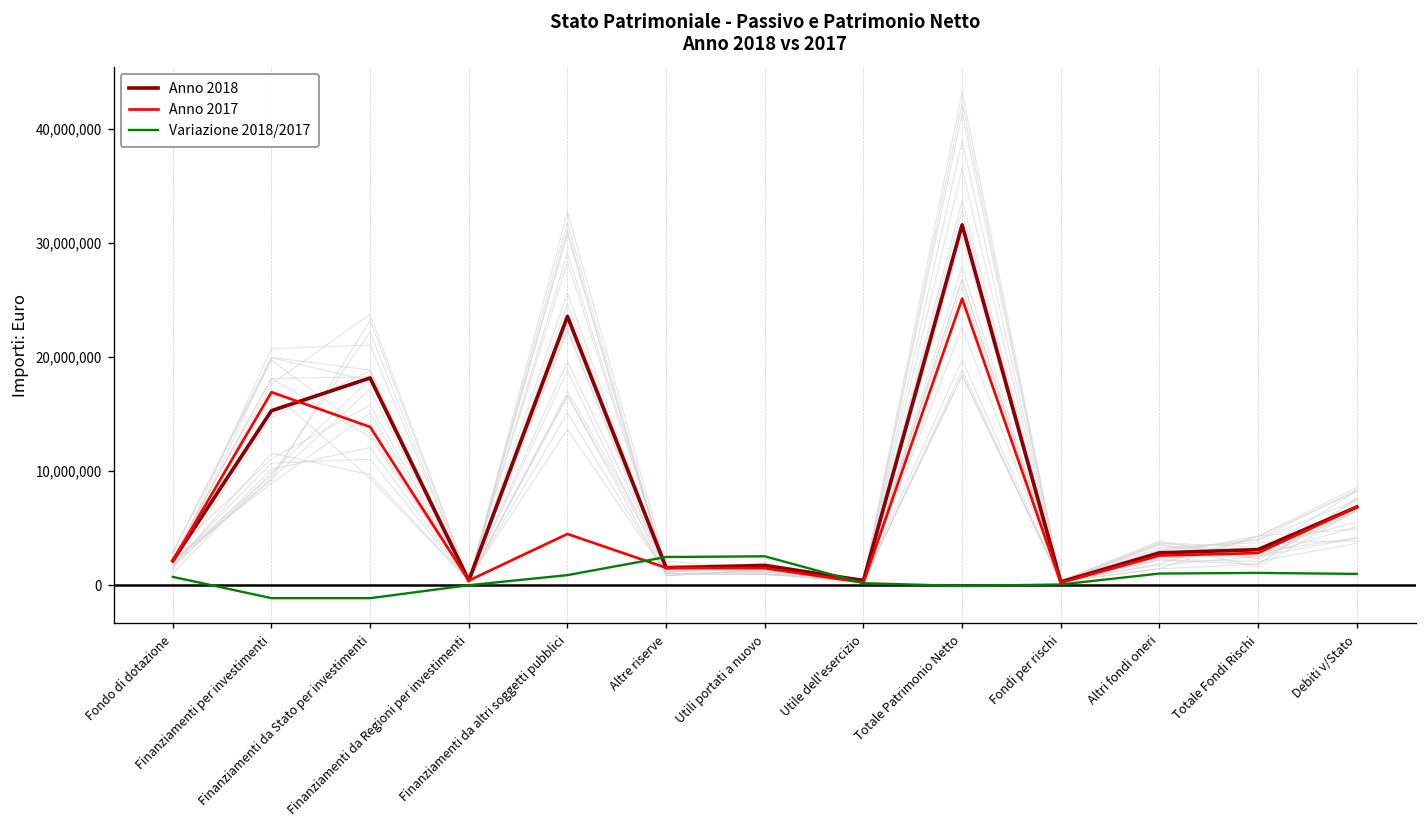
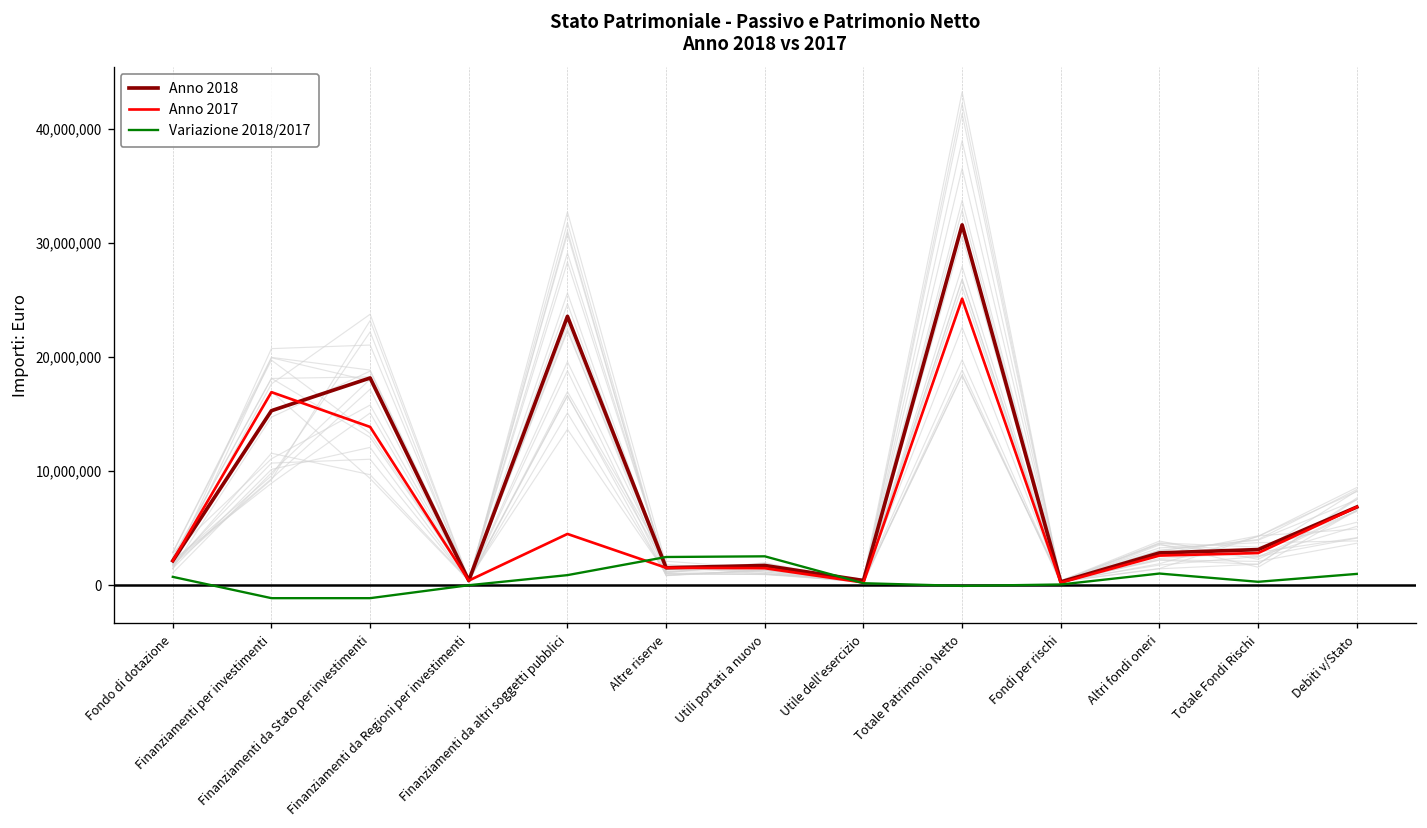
  {
    "Anno 2018": {
      "Finanziamenti per investimenti": "15,000,000",
      "Finanziamenti da altri soggetti pubblici": "24,000,000",
      "Totale Patrimonio Netto": "32,000,000"
    },
    "Anno 2017": {
      "Finanziamenti da Stato per investimenti": "14,000,000",
      "Finanziamenti da altri soggetti pubblici": "4,000,000"
    },
    "Variazione 2018/2017": {
      "Fondo di dotazione": "1,000,000",
      "Finanziamenti per investimenti": "-1,000,000",
      "Finanziamenti da Stato per investimenti": "-1,000,000",
      "Finanziamenti da altri soggetti pubblici": "1,000,000",
      "Altre riserve": "2,000,000",
      "Utili portati a nuovo": "3,000,000",
      "Totale Patrimonio Netto": "0",
      "Altri fondi oneri": "1,000,000",
-     "Totale Fondi Rischi": "1,000,000",
+     "Totale Fondi Rischi": "0",
      "Debiti v/Stato": "1,000,000"
    }
  }
